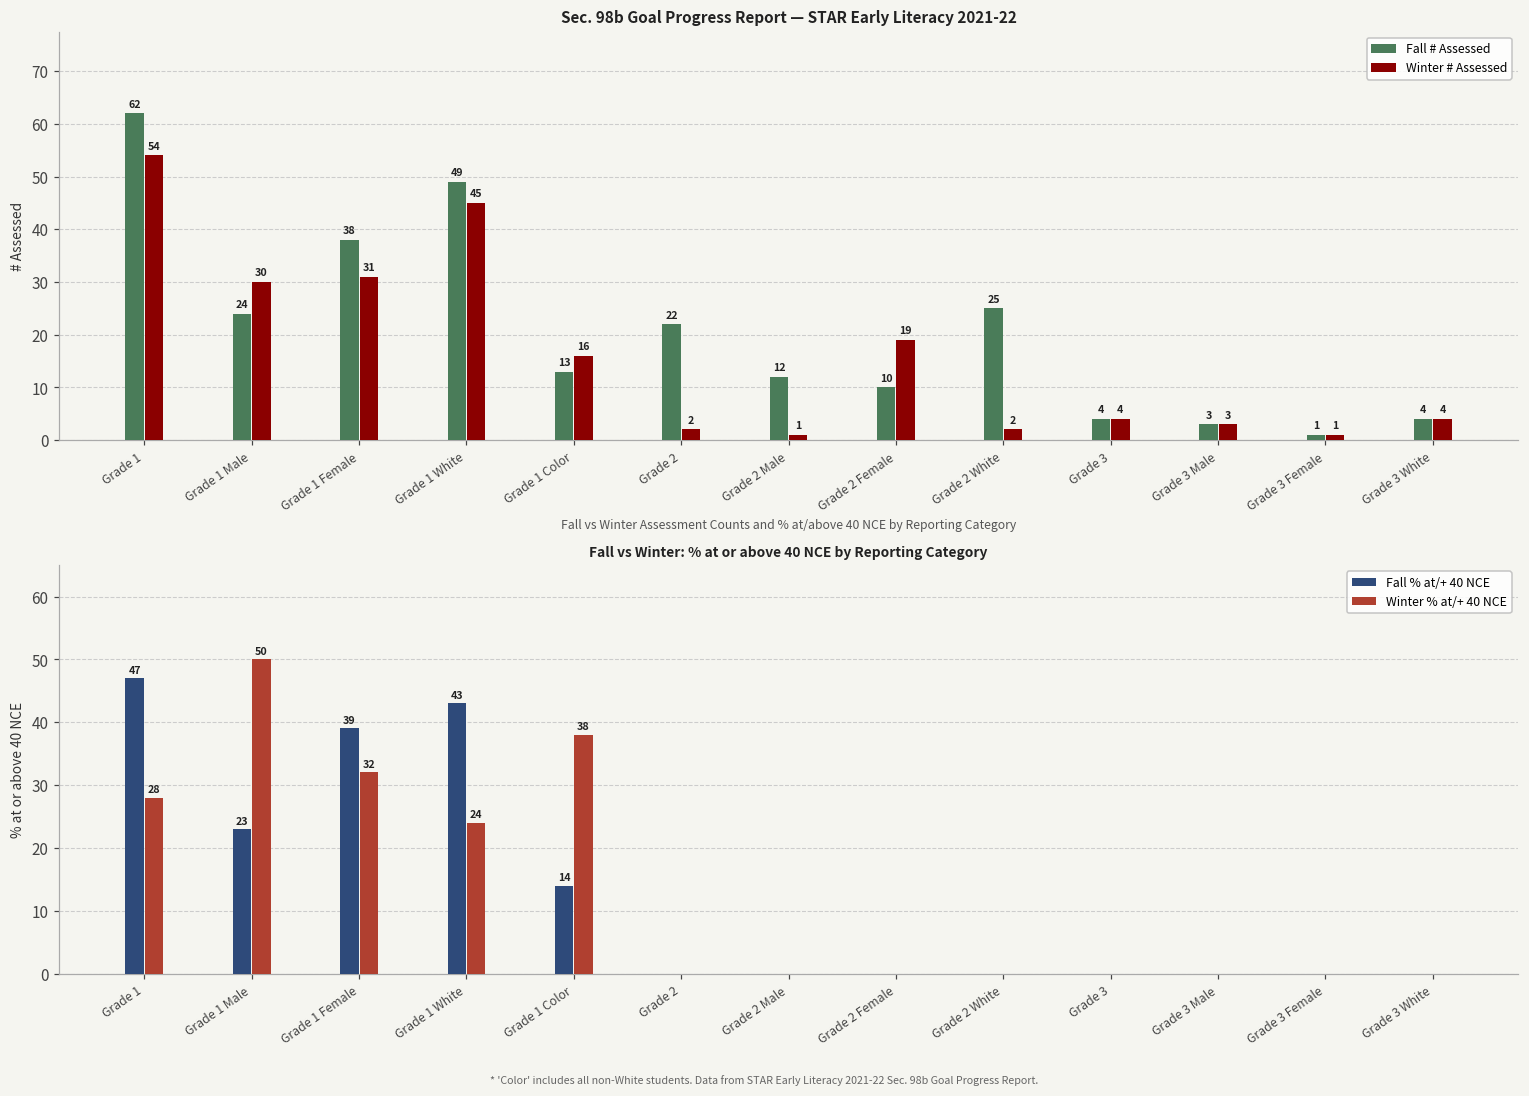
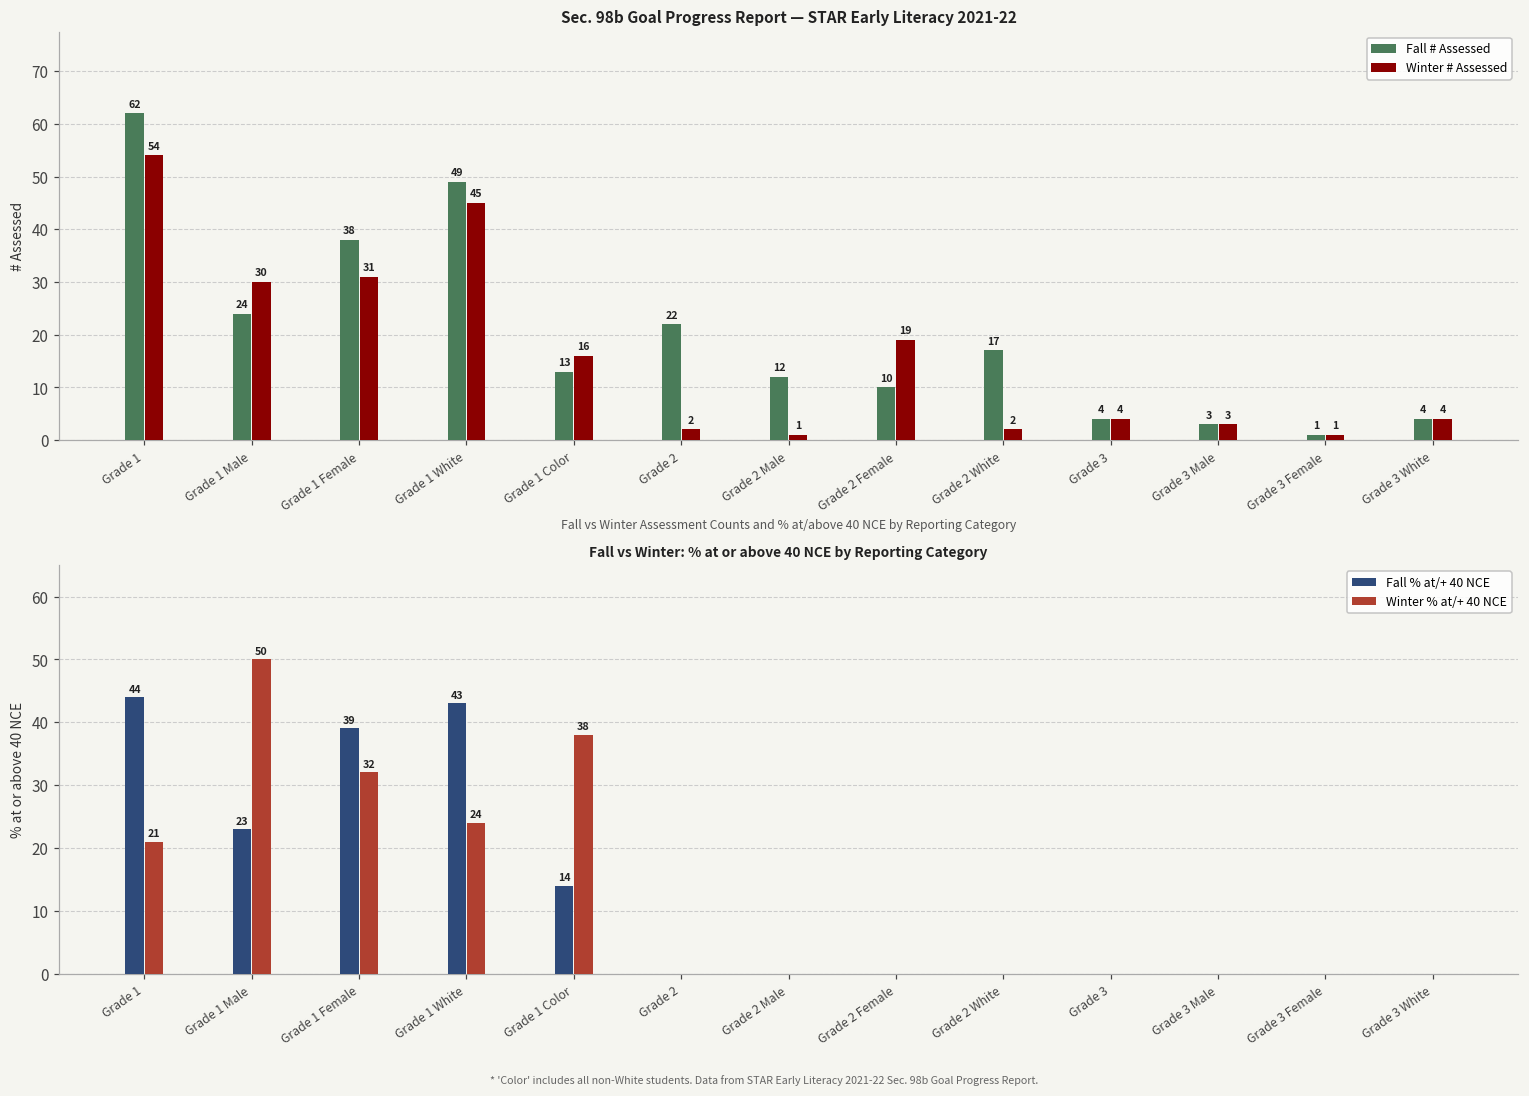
  {
    "Sec. 98b Goal Progress Report — STAR Early Literacy 2021-22": {
      "Fall # Assessed": {
        "Grade 1": 62,
        "Grade 1 Male": 24,
        "Grade 1 Female": 38,
        "Grade 1 White": 49,
        "Grade 1 Color": 13,
        "Grade 2": 22,
        "Grade 2 Male": 12,
        "Grade 2 Female": 10,
-       "Grade 2 White": 25,
+       "Grade 2 White": 17,
        "Grade 3": 4,
        "Grade 3 Male": 3,
        "Grade 3 Female": 1,
        "Grade 3 White": 4
      },
      "Winter # Assessed": {
        "Grade 1": 54,
        "Grade 1 Male": 30,
        "Grade 1 Female": 31,
        "Grade 1 White": 45,
        "Grade 1 Color": 16,
        "Grade 2": 2,
        "Grade 2 Male": 1,
        "Grade 2 Female": 19,
        "Grade 2 White": 2,
        "Grade 3": 4,
        "Grade 3 Male": 3,
        "Grade 3 Female": 1,
        "Grade 3 White": 4
      }
    },
    "Fall vs Winter: % at or above 40 NCE by Reporting Category": {
      "Fall % at/+ 40 NCE": {
-       "Grade 1": 47,
+       "Grade 1": 44,
        "Grade 1 Male": 23,
        "Grade 1 Female": 39,
        "Grade 1 White": 43,
        "Grade 1 Color": 14
      },
      "Winter % at/+ 40 NCE": {
-       "Grade 1": 28,
+       "Grade 1": 21,
        "Grade 1 Male": 50,
        "Grade 1 Female": 32,
        "Grade 1 White": 24,
        "Grade 1 Color": 38
      }
    }
  }
